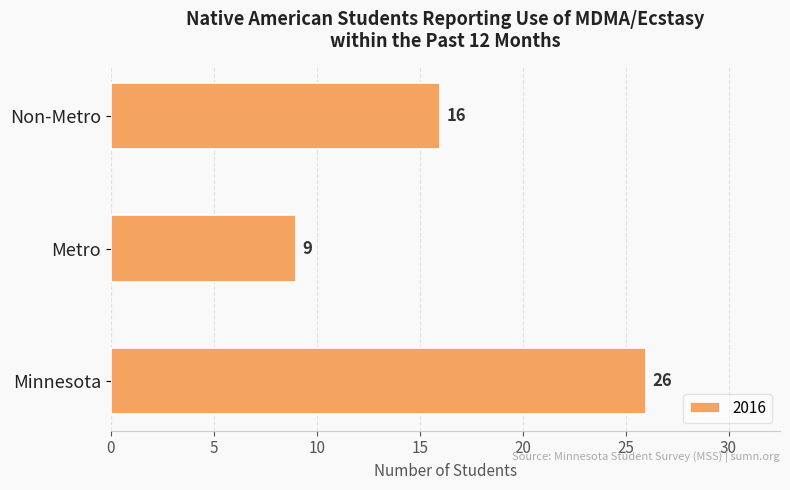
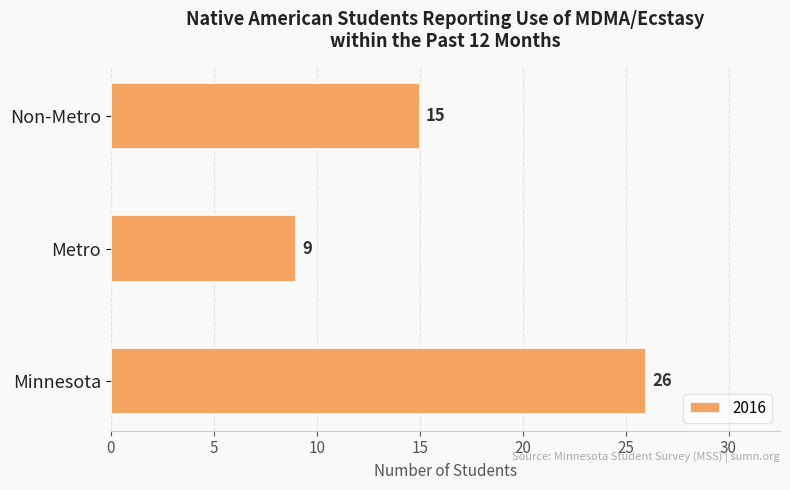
  {
-   "Non-Metro": 16,
+   "Non-Metro": 15,
    "Metro": 9,
    "Minnesota": 26
  }
